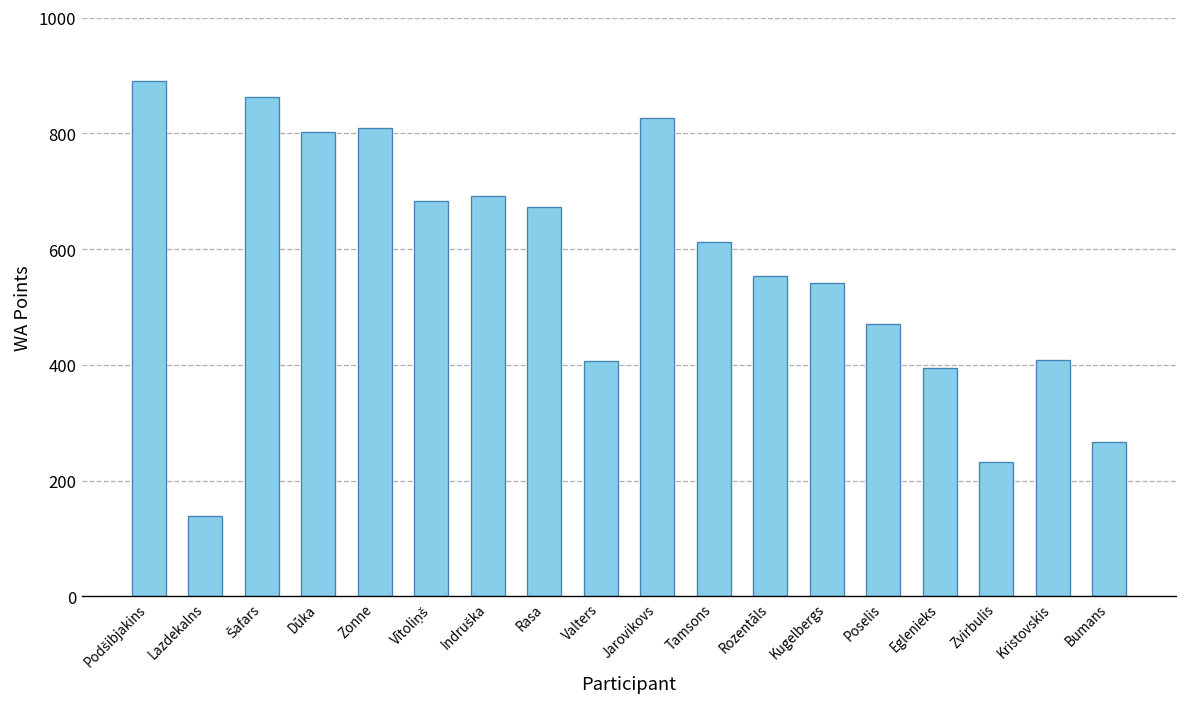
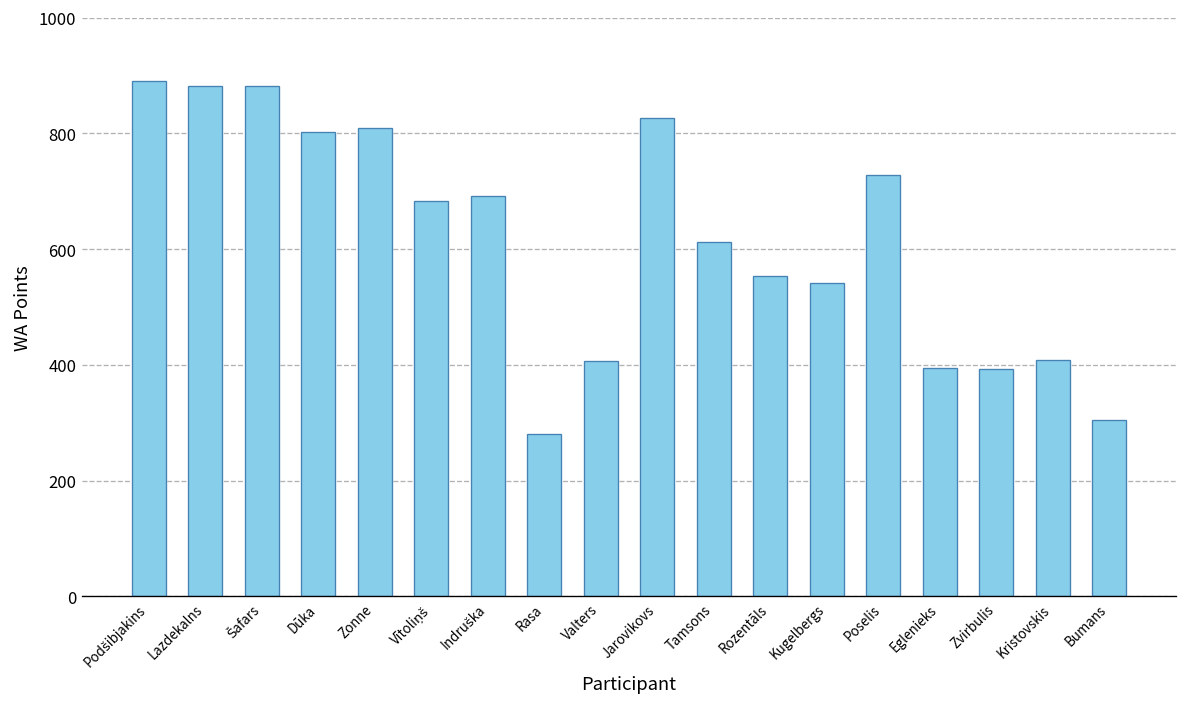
  {
    "Podšibjakins": 890,
-   "Lazdekalns": 140,
-   "Šafars": 860,
+   "Lazdekalns": 880,
+   "Šafars": 880,
    "Dūka": 800,
    "Zonne": 810,
    "Vītoliņš": 680,
    "Indruška": 690,
-   "Rasa": 670,
+   "Rasa": 280,
    "Valters": 410,
    "Jarovikovs": 830,
    "Tamsons": 610,
    "Rozentāls": 550,
    "Kugelbergs": 540,
-   "Poselis": 470,
+   "Poselis": 730,
    "Eglenieks": 390,
-   "Zvirbulis": 230,
+   "Zvirbulis": 390,
    "Kristovskis": 410,
-   "Bumans": 270
+   "Bumans": 300
  }
